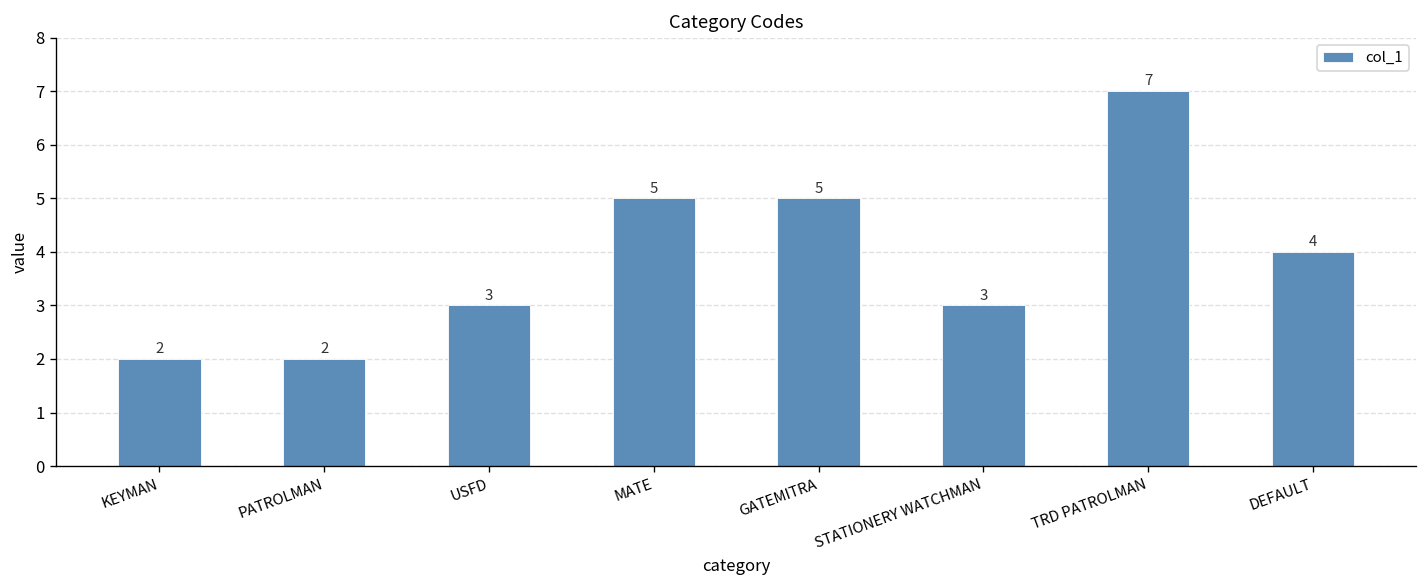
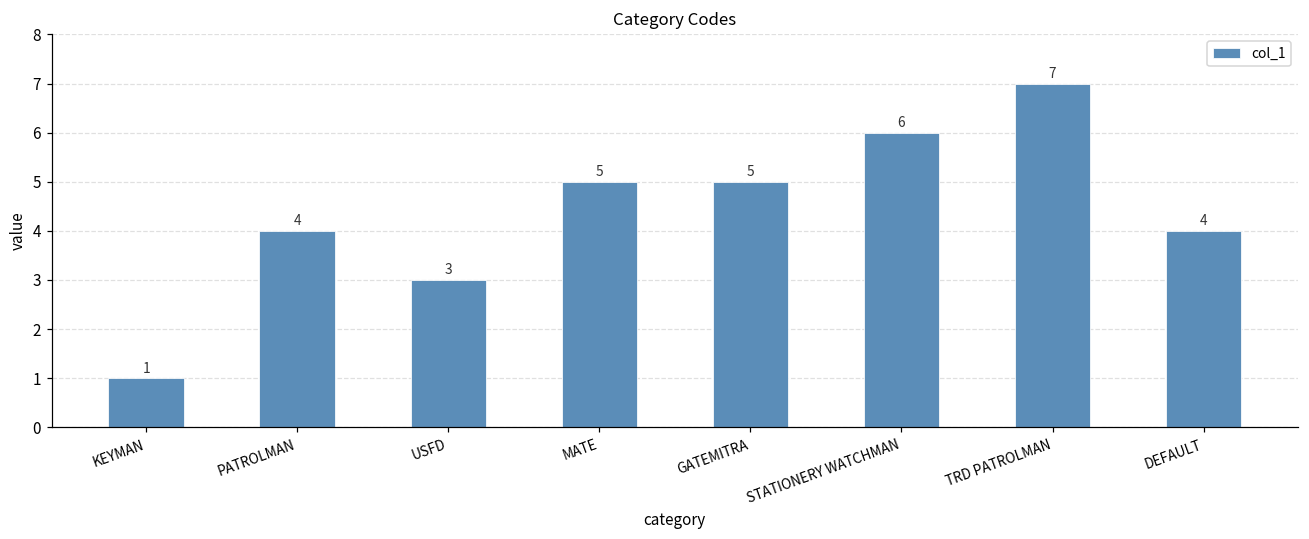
  {
-   "KEYMAN": 2,
-   "PATROLMAN": 2,
+   "KEYMAN": 1,
+   "PATROLMAN": 4,
    "USFD": 3,
    "MATE": 5,
    "GATEMITRA": 5,
-   "STATIONERY WATCHMAN": 3,
+   "STATIONERY WATCHMAN": 6,
    "TRD PATROLMAN": 7,
    "DEFAULT": 4
  }
